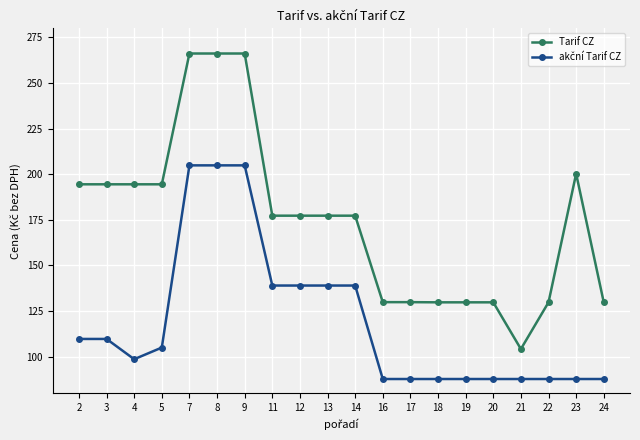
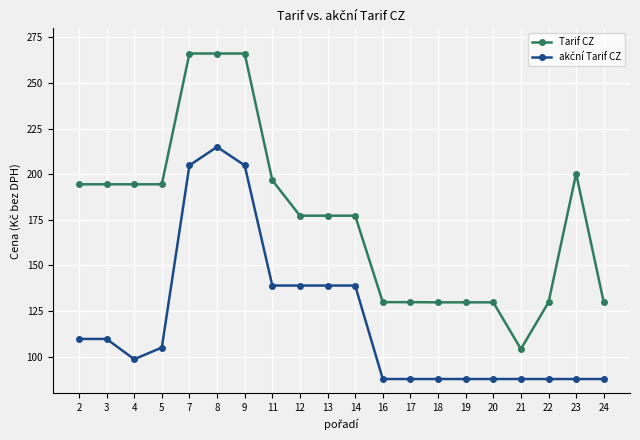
  {
    "Tarif CZ": {
      "2": 195,
      "3": 195,
      "4": 195,
      "5": 195,
      "7": 266,
      "8": 266,
      "9": 266,
-     "11": 177,
+     "11": 197,
      "12": 177,
      "13": 177,
      "14": 177,
      "16": 130,
      "17": 130,
      "18": 130,
      "19": 130,
      "20": 130,
      "21": 104,
      "22": 130,
      "23": 200,
      "24": 130
    },
    "akční Tarif CZ": {
      "2": 110,
      "3": 110,
      "4": 99,
      "5": 105,
      "7": 205,
-     "8": 205,
+     "8": 215,
      "9": 205,
      "11": 139,
      "12": 139,
      "13": 139,
      "14": 139,
      "16": 88,
      "17": 88,
      "18": 88,
      "19": 88,
      "20": 88,
      "21": 88,
      "22": 88,
      "23": 88,
      "24": 88
    }
  }
